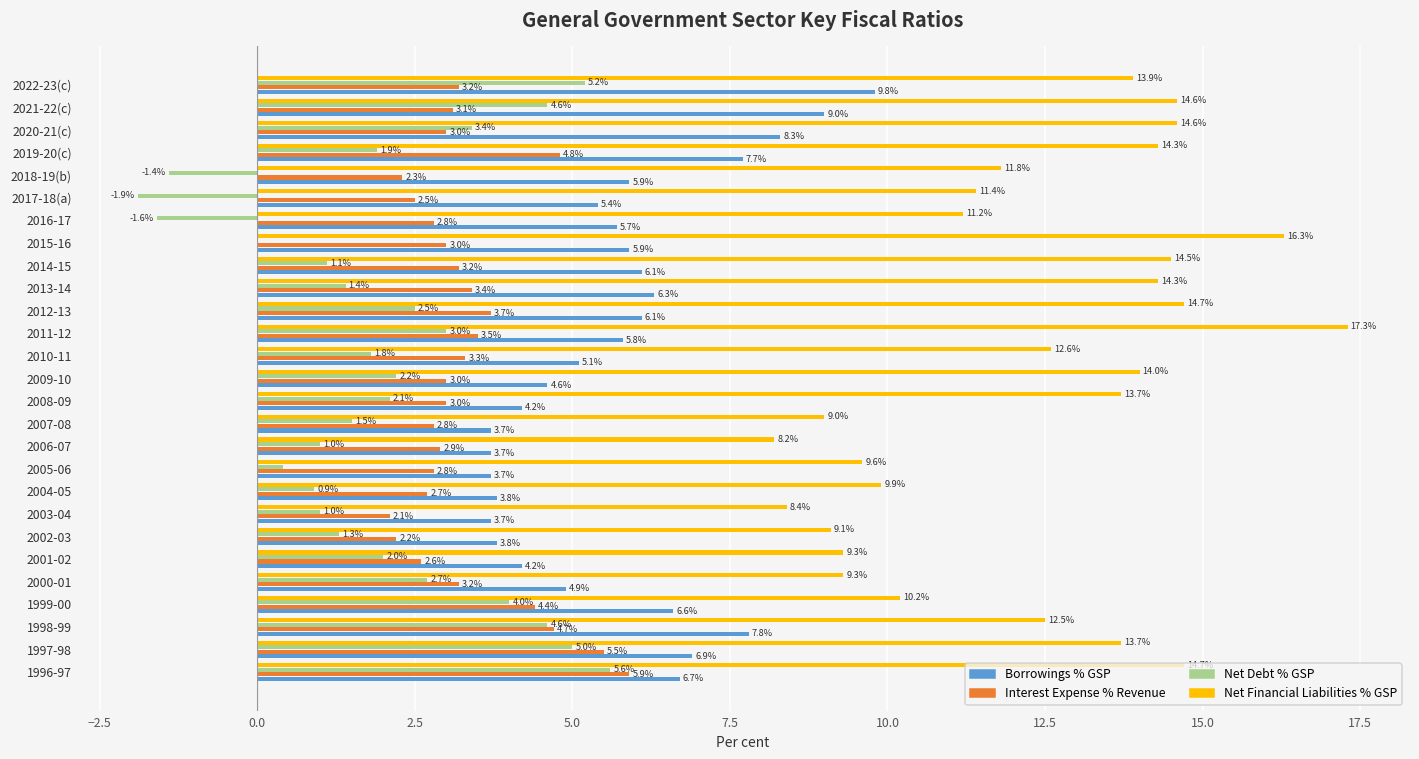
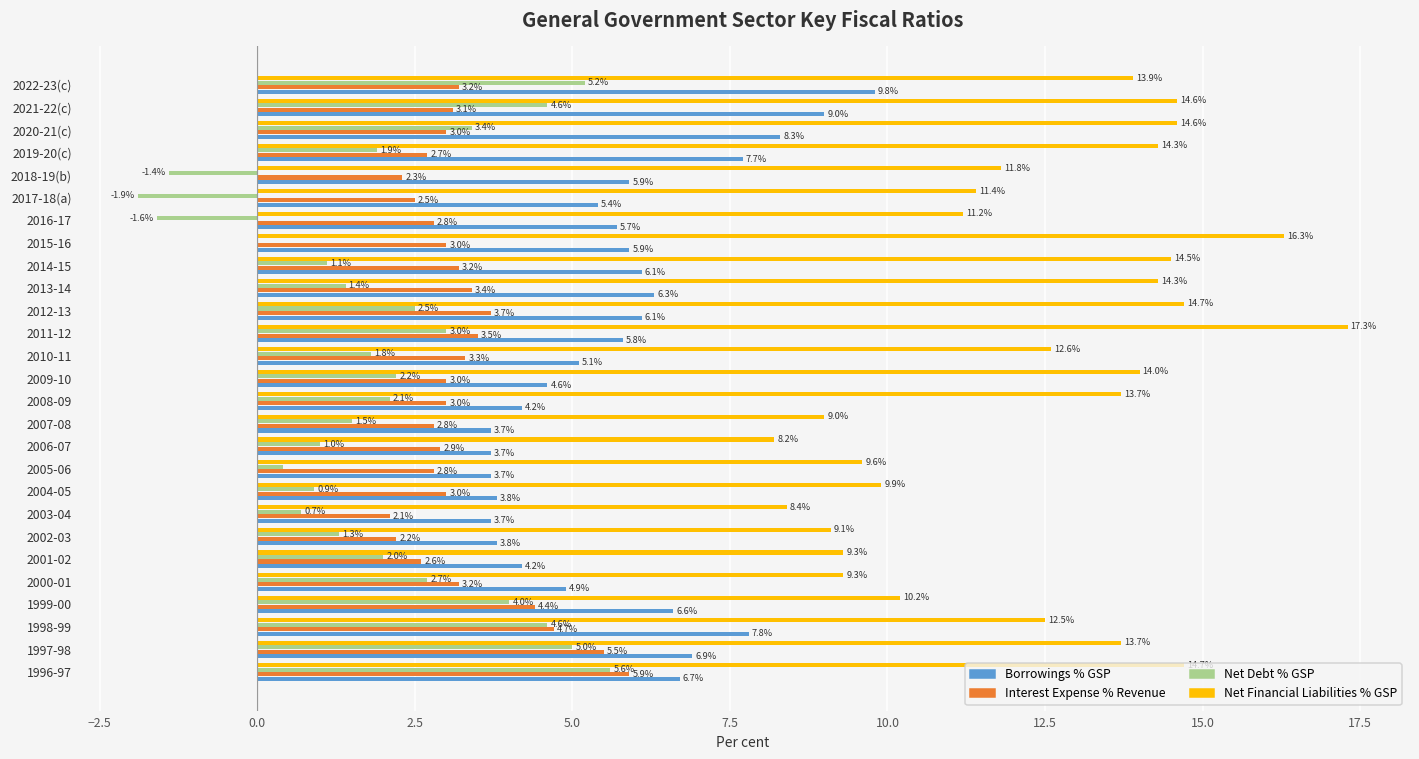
  {
    "Borrowings % GSP": {
      "2022-23(c)": "9.8%",
      "2021-22(c)": "9.0%",
      "2020-21(c)": "8.3%",
      "2019-20(c)": "7.7%",
      "2018-19(b)": "5.9%",
      "2017-18(a)": "5.4%",
      "2016-17": "5.7%",
      "2015-16": "5.9%",
      "2014-15": "6.1%",
      "2013-14": "6.3%",
      "2012-13": "6.1%",
      "2011-12": "5.8%",
      "2010-11": "5.1%",
      "2009-10": "4.6%",
      "2008-09": "4.2%",
      "2007-08": "3.7%",
      "2006-07": "3.7%",
      "2005-06": "3.7%",
      "2004-05": "3.8%",
      "2003-04": "3.7%",
      "2002-03": "3.8%",
      "2001-02": "4.2%",
      "2000-01": "4.9%",
      "1999-00": "6.6%",
      "1998-99": "7.8%",
      "1997-98": "6.9%",
      "1996-97": "6.7%"
    },
    "Interest Expense % Revenue": {
      "2022-23(c)": "3.2%",
      "2021-22(c)": "3.1%",
      "2020-21(c)": "3.0%",
-     "2019-20(c)": "4.8%",
+     "2019-20(c)": "2.7%",
      "2018-19(b)": "2.3%",
      "2017-18(a)": "2.5%",
      "2016-17": "2.8%",
      "2015-16": "3.0%",
      "2014-15": "3.2%",
      "2013-14": "3.4%",
      "2012-13": "3.7%",
      "2011-12": "3.5%",
      "2010-11": "3.3%",
      "2009-10": "3.0%",
      "2008-09": "3.0%",
      "2007-08": "2.8%",
      "2006-07": "2.9%",
      "2005-06": "2.8%",
-     "2004-05": "2.7%",
+     "2004-05": "3.0%",
      "2003-04": "2.1%",
      "2002-03": "2.2%",
      "2001-02": "2.6%",
      "2000-01": "3.2%",
      "1999-00": "4.4%",
      "1997-98": "5.5%",
      "1996-97": "5.9%"
    },
    "Net Debt % GSP": {
      "2022-23(c)": "5.2%",
      "2021-22(c)": "4.6%",
      "2020-21(c)": "3.4%",
      "2019-20(c)": "1.9%",
      "2018-19(b)": "-1.4%",
      "2017-18(a)": "-1.9%",
      "2016-17": "-1.6%",
      "2014-15": "1.1%",
      "2013-14": "1.4%",
      "2012-13": "2.5%",
      "2011-12": "3.0%",
      "2010-11": "1.8%",
      "2009-10": "2.2%",
      "2008-09": "2.1%",
      "2007-08": "1.5%",
      "2006-07": "1.0%",
      "2004-05": "0.9%",
-     "2003-04": "1.0%",
+     "2003-04": "0.7%",
      "2002-03": "1.3%",
      "2001-02": "2.0%",
      "2000-01": "2.7%",
      "1999-00": "4.0%",
      "1997-98": "5.0%",
      "1996-97": "5.6%"
    },
    "Net Financial Liabilities % GSP": {
      "2022-23(c)": "13.9%",
      "2021-22(c)": "14.6%",
      "2020-21(c)": "14.6%",
      "2019-20(c)": "14.3%",
      "2018-19(b)": "11.8%",
      "2017-18(a)": "11.4%",
      "2016-17": "11.2%",
      "2015-16": "16.3%",
      "2014-15": "14.5%",
      "2013-14": "14.3%",
      "2012-13": "14.7%",
      "2011-12": "17.3%",
      "2010-11": "12.6%",
      "2009-10": "14.0%",
      "2008-09": "13.7%",
      "2007-08": "9.0%",
      "2006-07": "8.2%",
      "2005-06": "9.6%",
      "2004-05": "9.9%",
      "2003-04": "8.4%",
      "2002-03": "9.1%",
      "2001-02": "9.3%",
      "2000-01": "9.3%",
      "1999-00": "10.2%",
      "1998-99": "12.5%",
      "1997-98": "13.7%"
    }
  }
